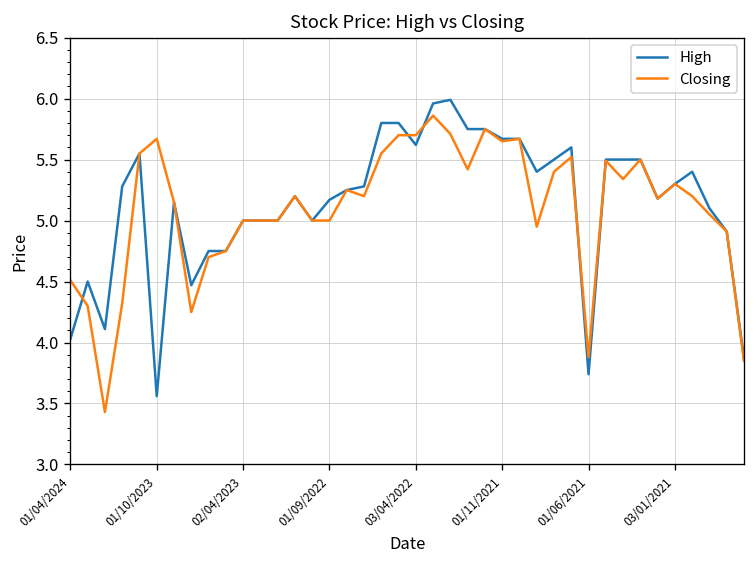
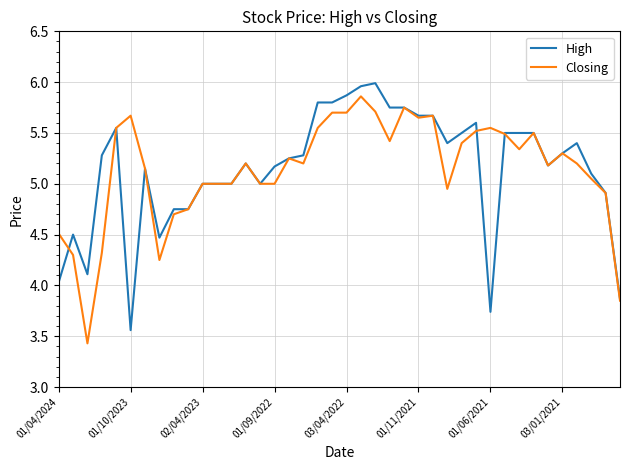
  {
    "High": {
      "01/04/2024": 4.03,
      "01/10/2023": 3.56,
      "01/09/2022": 5.17,
-     "03/04/2022": 5.62,
+     "03/04/2022": 5.87,
      "01/06/2021": 3.74
    },
    "Closing": {
      "01/04/2024": 4.51,
      "01/10/2023": 5.67,
      "01/09/2022": 5.00,
      "03/04/2022": 5.70,
-     "01/06/2021": 3.88
+     "01/06/2021": 5.55
    }
  }
